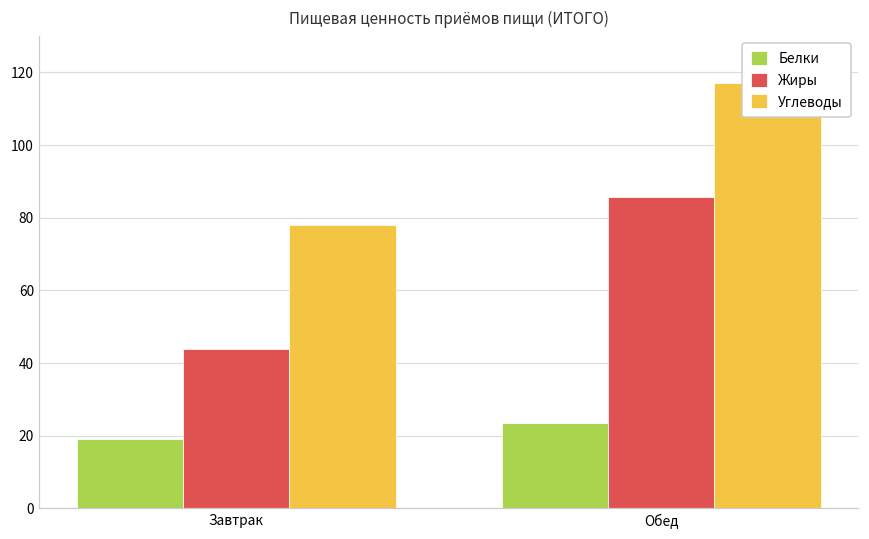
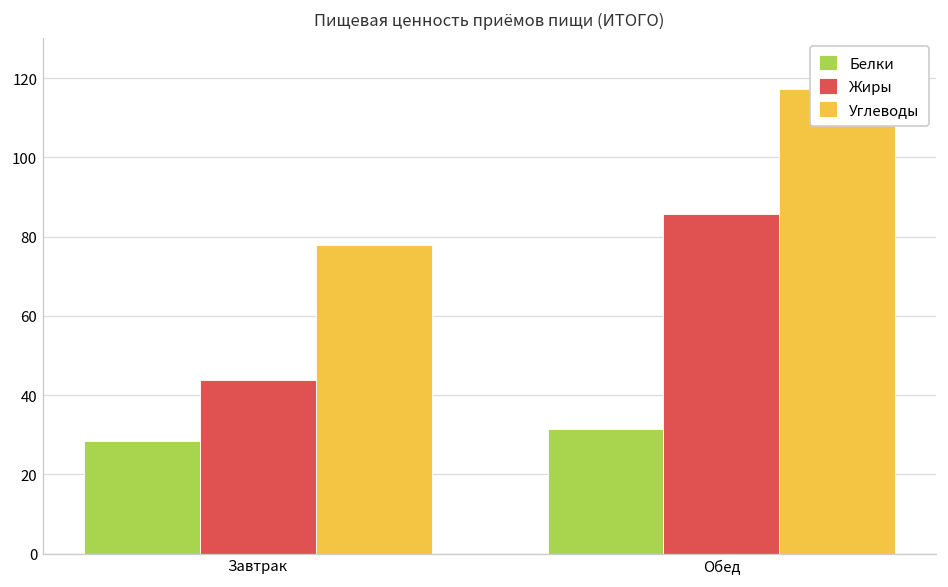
  {
    "Белки": {
-     "Завтрак": 19,
-     "Обед": 23
+     "Завтрак": 28,
+     "Обед": 32
    },
    "Жиры": {
      "Завтрак": 44,
      "Обед": 86
    },
    "Углеводы": {
      "Завтрак": 78
    }
  }
